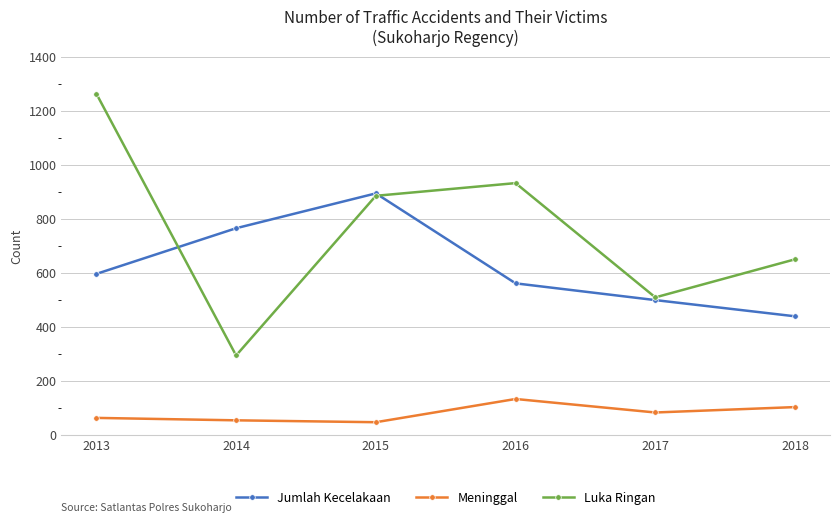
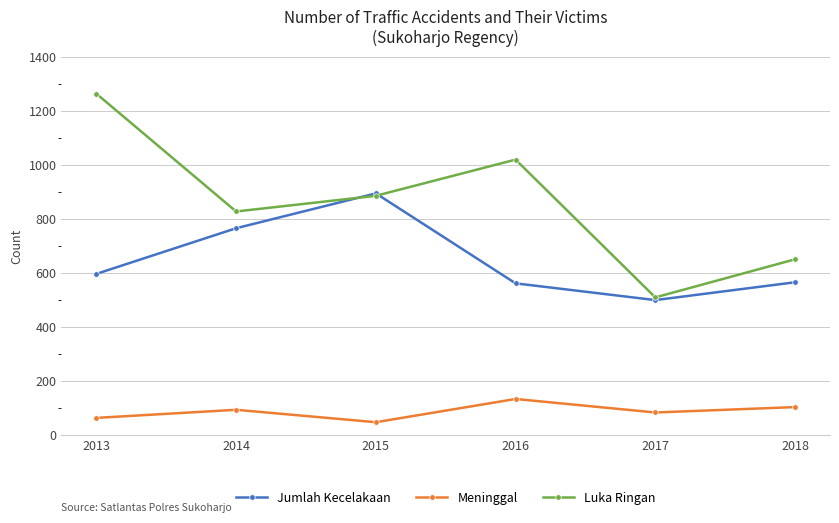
  {
    "Jumlah Kecelakaan": {
      "2013": 600,
      "2014": 770,
      "2016": 560,
      "2017": 500,
-     "2018": 440
+     "2018": 570
    },
    "Meninggal": {
      "2013": 60,
-     "2014": 50,
+     "2014": 90,
      "2015": 50,
      "2016": 130,
      "2017": 80,
      "2018": 100
    },
    "Luka Ringan": {
      "2013": 1260,
-     "2014": 290,
-     "2016": 930,
+     "2014": 830,
+     "2016": 1020,
      "2017": 510,
      "2018": 650
    }
  }
